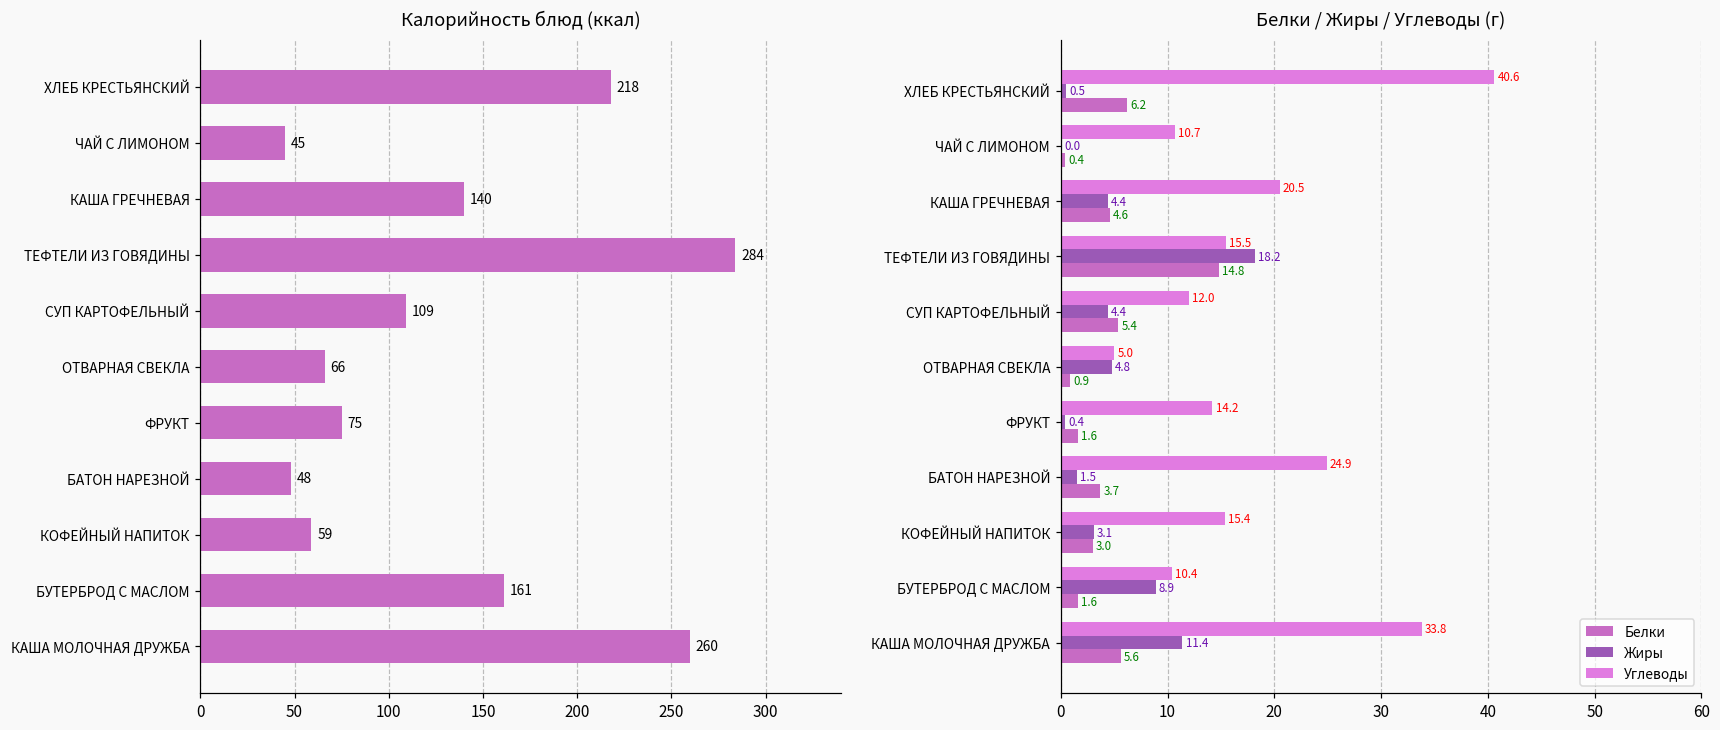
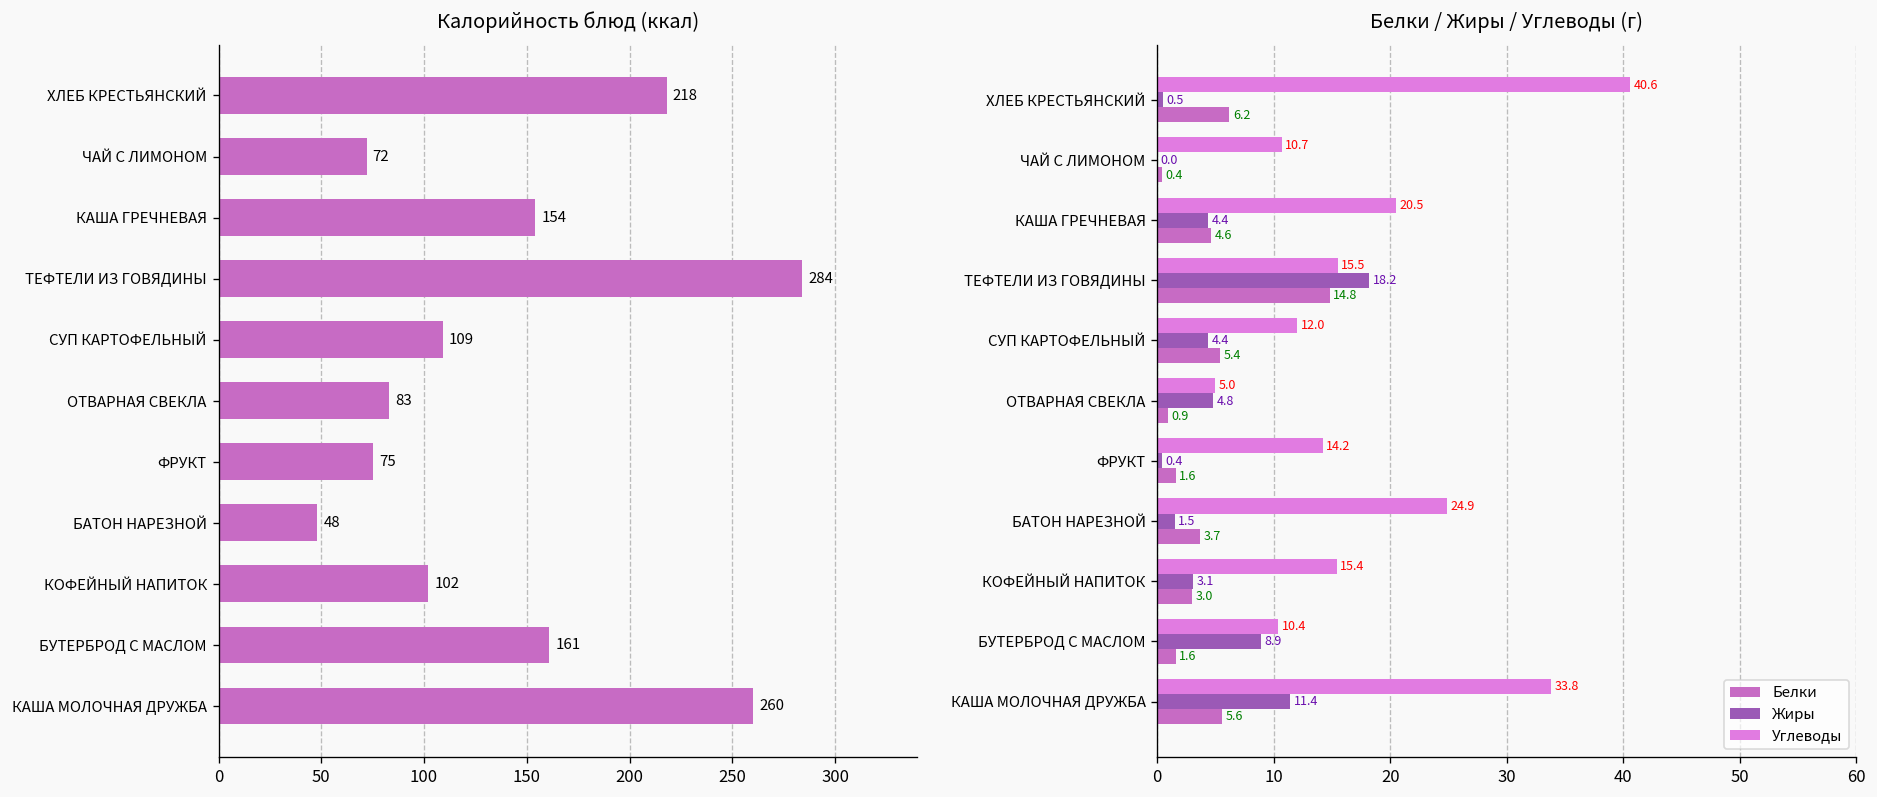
  {
    "Калорийность блюд (ккал)": {
      "ХЛЕБ КРЕСТЬЯНСКИЙ": 218,
-     "ЧАЙ С ЛИМОНОМ": 45,
-     "КАША ГРЕЧНЕВАЯ": 140,
+     "ЧАЙ С ЛИМОНОМ": 72,
+     "КАША ГРЕЧНЕВАЯ": 154,
      "ТЕФТЕЛИ ИЗ ГОВЯДИНЫ": 284,
      "СУП КАРТОФЕЛЬНЫЙ": 109,
-     "ОТВАРНАЯ СВЕКЛА": 66,
+     "ОТВАРНАЯ СВЕКЛА": 83,
      "ФРУКТ": 75,
      "БАТОН НАРЕЗНОЙ": 48,
-     "КОФЕЙНЫЙ НАПИТОК": 59,
+     "КОФЕЙНЫЙ НАПИТОК": 102,
      "БУТЕРБРОД С МАСЛОМ": 161,
      "КАША МОЛОЧНАЯ ДРУЖБА": 260
    }
  }
